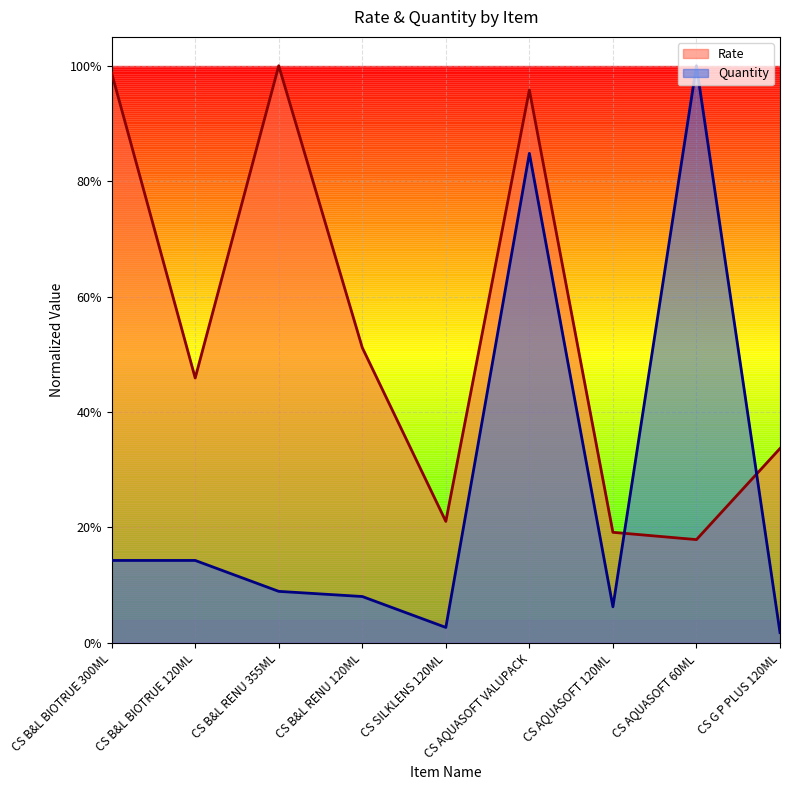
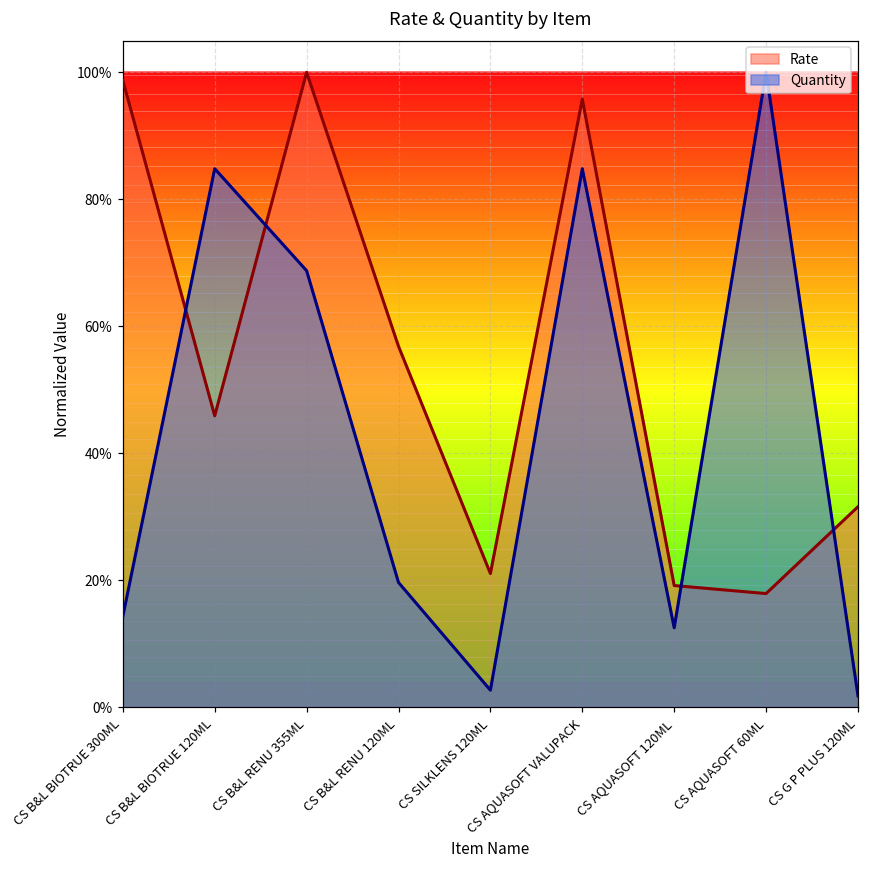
  {
    "Rate": {
      "CS B&L BIOTRUE 300ML": "99%",
      "CS B&L BIOTRUE 120ML": "46%",
      "CS B&L RENU 355ML": "100%",
-     "CS B&L RENU 120ML": "51%",
+     "CS B&L RENU 120ML": "57%",
      "CS SILKLENS 120ML": "21%",
      "CS AQUASOFT VALUPACK": "96%",
      "CS AQUASOFT 120ML": "19%",
      "CS AQUASOFT 60ML": "18%",
-     "CS G P PLUS 120ML": "34%"
+     "CS G P PLUS 120ML": "32%"
    },
    "Quantity": {
      "CS B&L BIOTRUE 300ML": "14%",
-     "CS B&L BIOTRUE 120ML": "14%",
-     "CS B&L RENU 355ML": "9%",
-     "CS B&L RENU 120ML": "8%",
+     "CS B&L BIOTRUE 120ML": "85%",
+     "CS B&L RENU 355ML": "69%",
+     "CS B&L RENU 120ML": "20%",
      "CS SILKLENS 120ML": "3%",
      "CS AQUASOFT VALUPACK": "85%",
-     "CS AQUASOFT 120ML": "6%",
+     "CS AQUASOFT 120ML": "13%",
      "CS G P PLUS 120ML": "2%"
    }
  }
